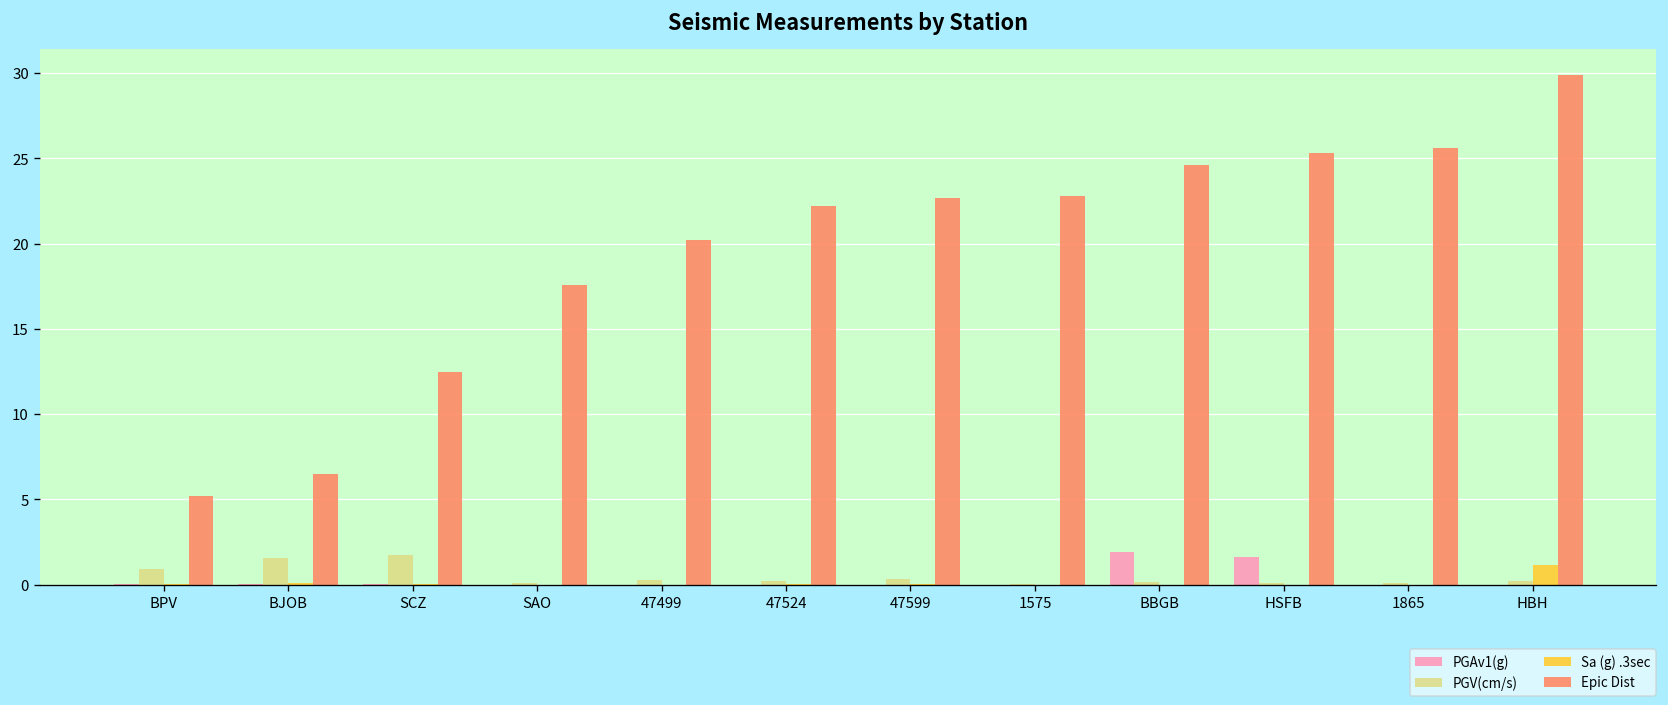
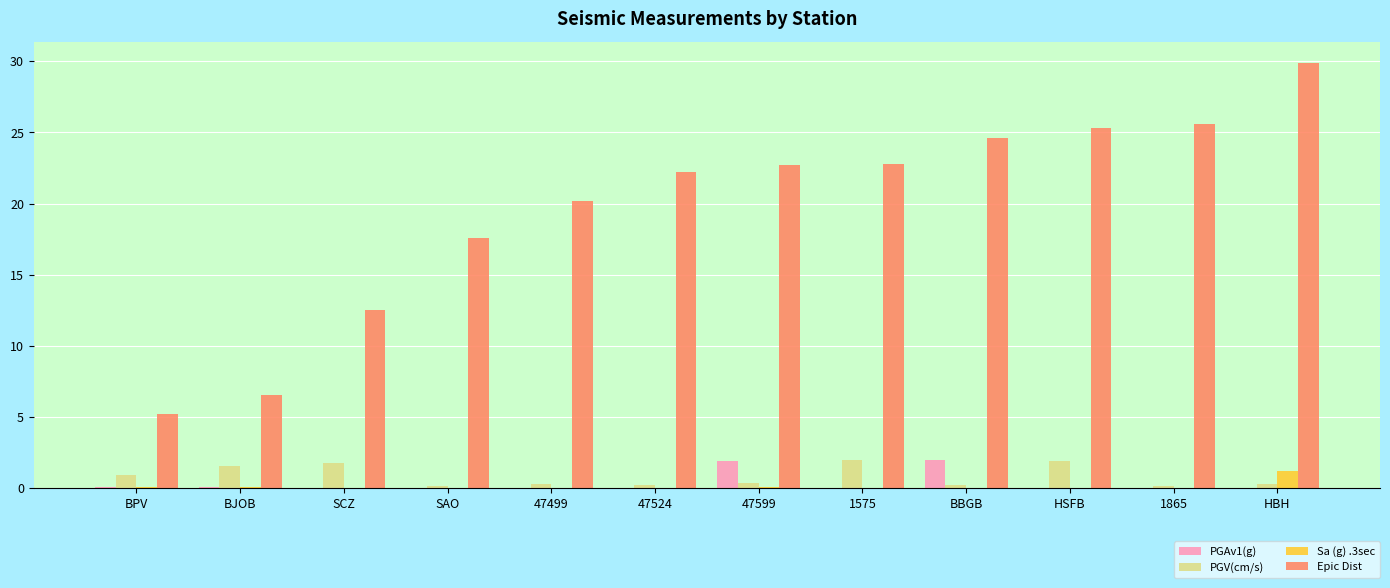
  {
    "PGAv1(g)": {
-     "47599": 0.0,
+     "47599": 1.9,
      "BBGB": 1.9,
-     "HSFB": 1.6
+     "HSFB": 0.0
    },
    "PGV(cm/s)": {
      "BPV": 0.9,
      "BJOB": 1.6,
      "SCZ": 1.7,
      "47499": 0.3,
      "47524": 0.2,
      "47599": 0.4,
-     "1575": 0.0,
-     "HSFB": 0.1,
+     "1575": 2.0,
+     "HSFB": 1.9,
      "HBH": 0.2
    },
    "Sa (g) .3sec": {
      "HBH": 1.2
    },
    "Epic Dist": {
      "BPV": 5.2,
      "BJOB": 6.5,
      "SCZ": 12.5,
      "SAO": 17.6,
      "47499": 20.2,
      "47524": 22.2,
      "47599": 22.7,
      "1575": 22.8,
      "BBGB": 24.6,
      "HSFB": 25.3,
      "1865": 25.6,
      "HBH": 29.9
    }
  }
